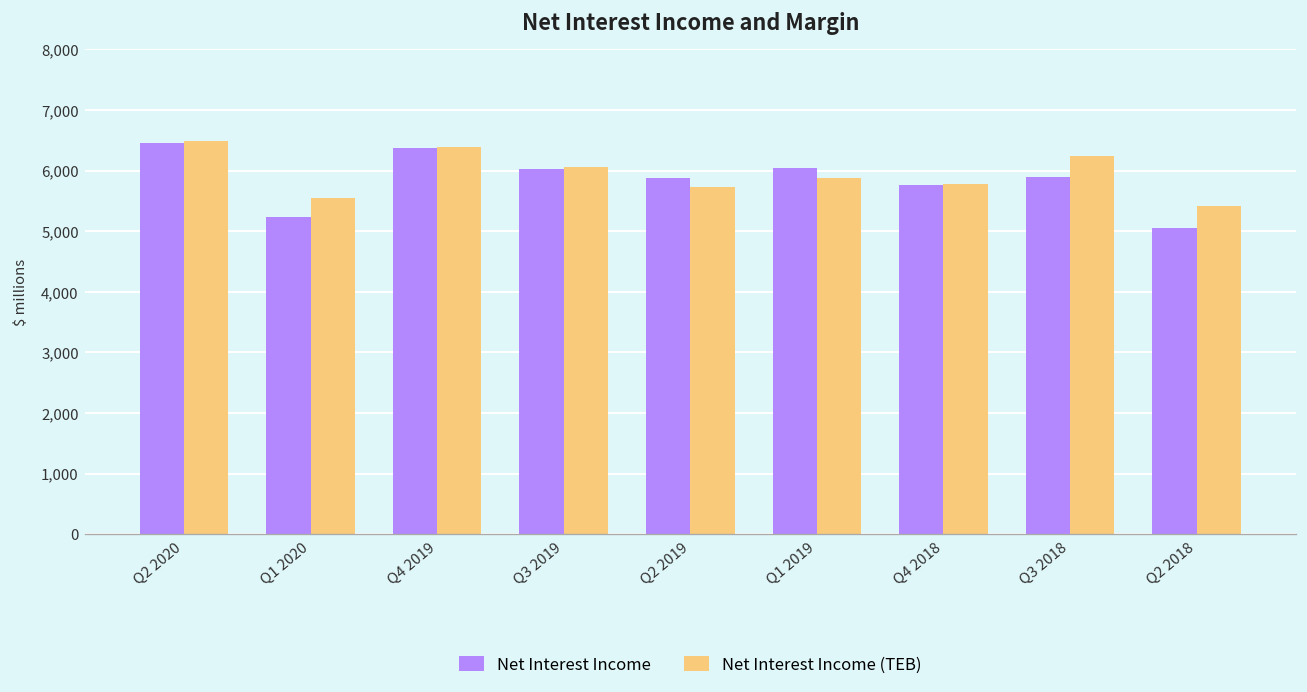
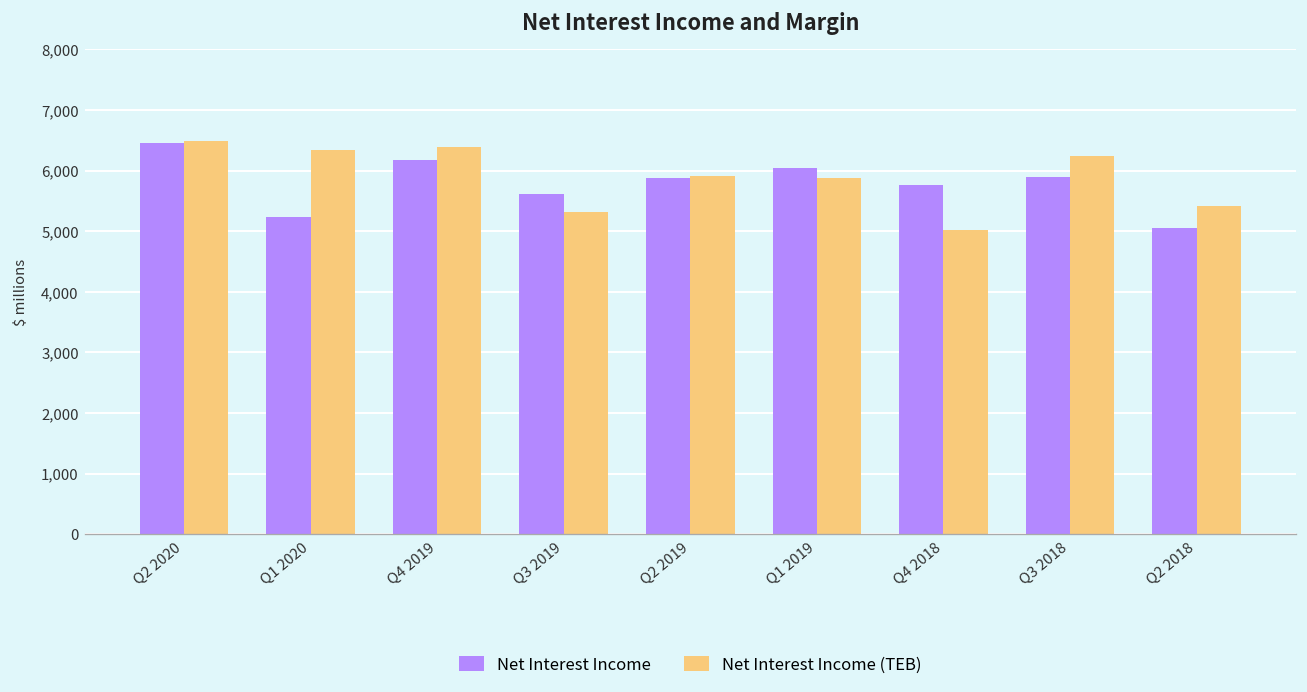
  {
    "Net Interest Income": {
      "Q2 2020": "6,500",
      "Q1 2020": "5,200",
-     "Q4 2019": "6,400",
-     "Q3 2019": "6,000",
+     "Q4 2019": "6,200",
+     "Q3 2019": "5,600",
      "Q2 2019": "5,900",
      "Q1 2019": "6,000",
      "Q4 2018": "5,800",
      "Q3 2018": "5,900",
      "Q2 2018": "5,100"
    },
    "Net Interest Income (TEB)": {
      "Q2 2020": "6,500",
-     "Q1 2020": "5,500",
+     "Q1 2020": "6,300",
      "Q4 2019": "6,400",
-     "Q3 2019": "6,100",
-     "Q2 2019": "5,700",
+     "Q3 2019": "5,300",
+     "Q2 2019": "5,900",
      "Q1 2019": "5,900",
-     "Q4 2018": "5,800",
+     "Q4 2018": "5,000",
      "Q3 2018": "6,200",
      "Q2 2018": "5,400"
    }
  }
